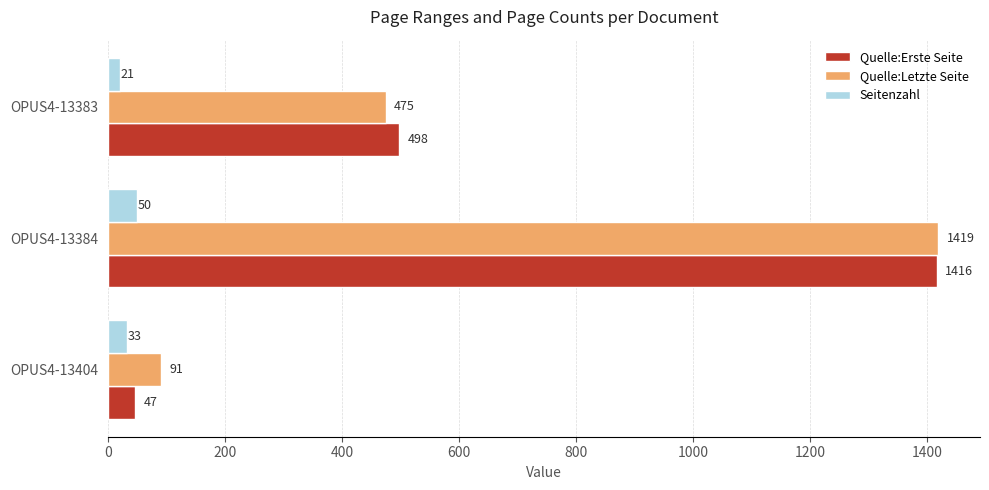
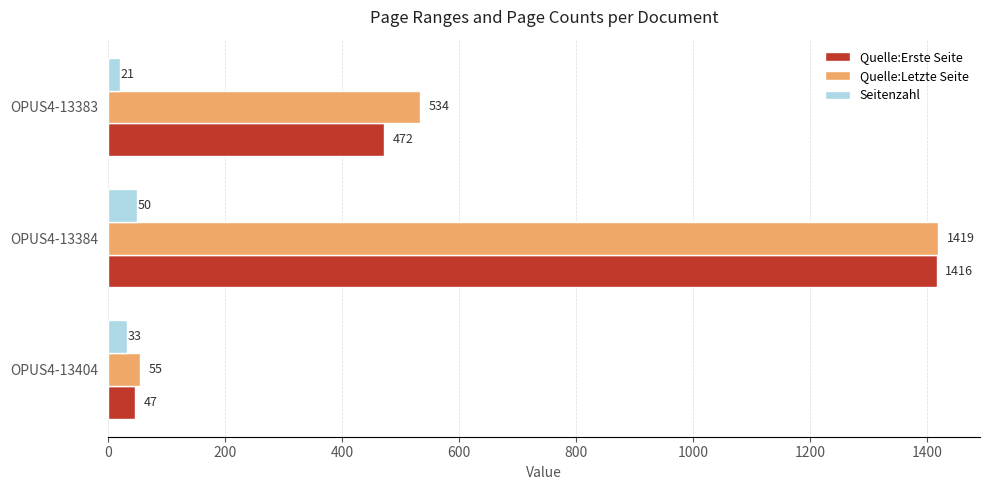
  {
    "Quelle:Erste Seite": {
-     "OPUS4-13383": 498,
+     "OPUS4-13383": 472,
      "OPUS4-13384": 1416,
      "OPUS4-13404": 47
    },
    "Quelle:Letzte Seite": {
-     "OPUS4-13383": 475,
+     "OPUS4-13383": 534,
      "OPUS4-13384": 1419,
-     "OPUS4-13404": 91
+     "OPUS4-13404": 55
    },
    "Seitenzahl": {
      "OPUS4-13383": 21,
      "OPUS4-13384": 50,
      "OPUS4-13404": 33
    }
  }
